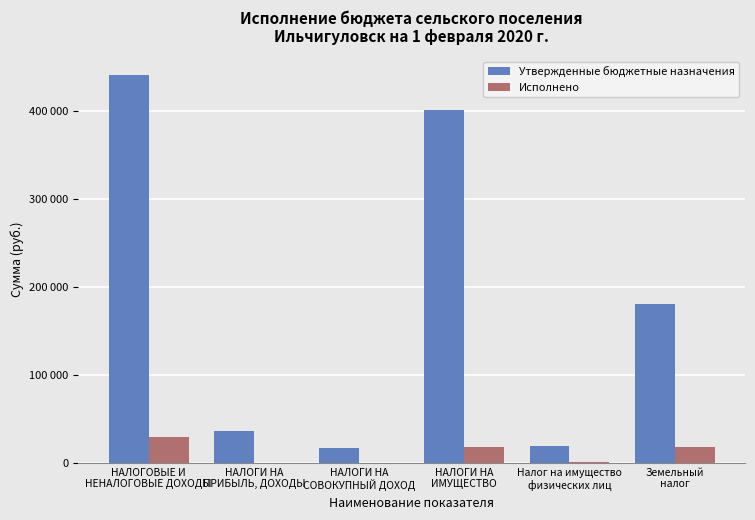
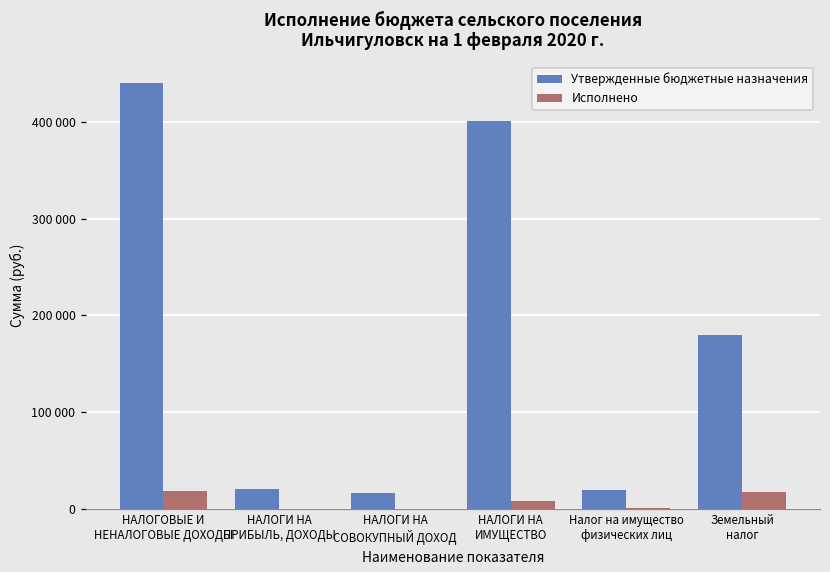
  {
    "Утвержденные бюджетные назначения": {
      "НАЛОГОВЫЕ И НЕНАЛОГОВЫЕ ДОХОДЫ": 440000,
-     "НАЛОГИ НА ПРИБЫЛЬ, ДОХОДЫ": 40000,
+     "НАЛОГИ НА ПРИБЫЛЬ, ДОХОДЫ": 20000,
      "НАЛОГИ НА СОВОКУПНЫЙ ДОХОД": 20000,
      "НАЛОГИ НА ИМУЩЕСТВО": 400000,
      "Налог на имущество физических лиц": 20000,
      "Земельный налог": 180000
    },
    "Исполнено": {
-     "НАЛОГОВЫЕ И НЕНАЛОГОВЫЕ ДОХОДЫ": 30000,
+     "НАЛОГОВЫЕ И НЕНАЛОГОВЫЕ ДОХОДЫ": 20000,
      "НАЛОГИ НА СОВОКУПНЫЙ ДОХОД": 0,
-     "НАЛОГИ НА ИМУЩЕСТВО": 20000,
+     "НАЛОГИ НА ИМУЩЕСТВО": 10000,
      "Земельный налог": 20000
    }
  }
